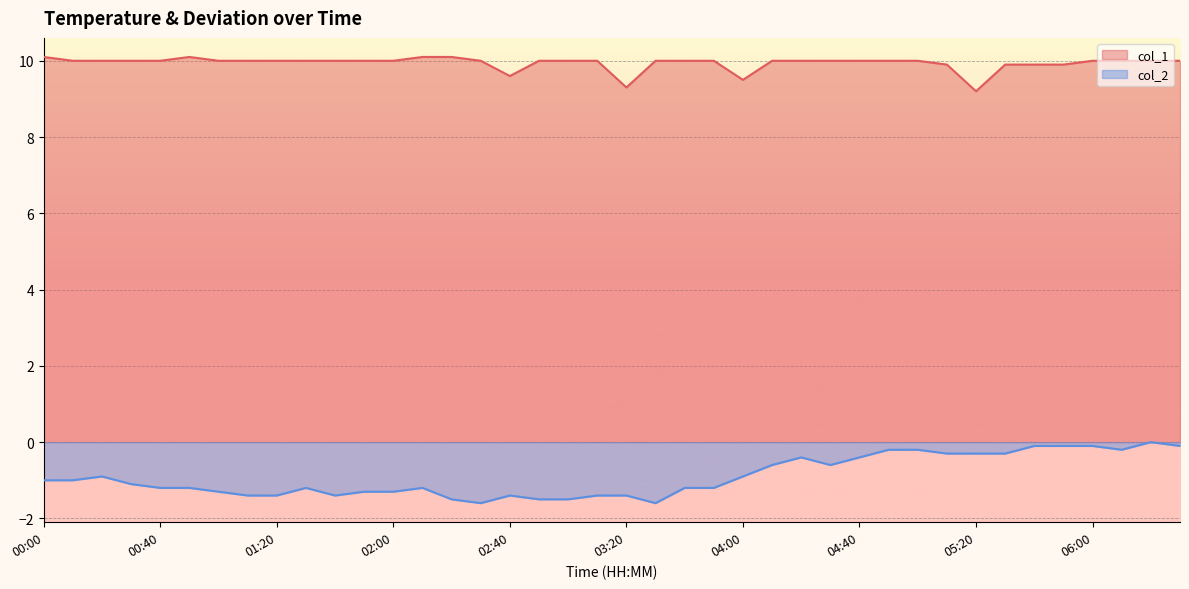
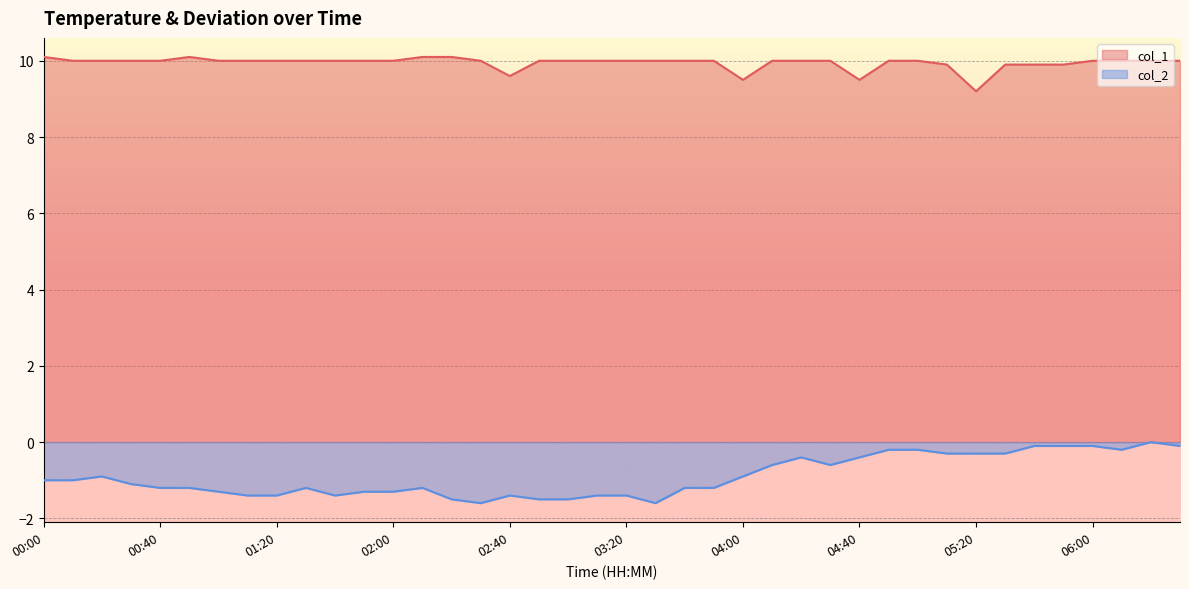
  {
    "col_1": {
      "00:00": 10.1,
      "00:40": 10.0,
      "01:20": 10.0,
      "02:00": 10.0,
      "02:40": 9.6,
-     "03:20": 9.3,
+     "03:20": 10.0,
      "04:00": 9.5,
-     "04:40": 10.0,
+     "04:40": 9.5,
      "05:20": 9.2,
      "06:00": 10.0
    }
  }
